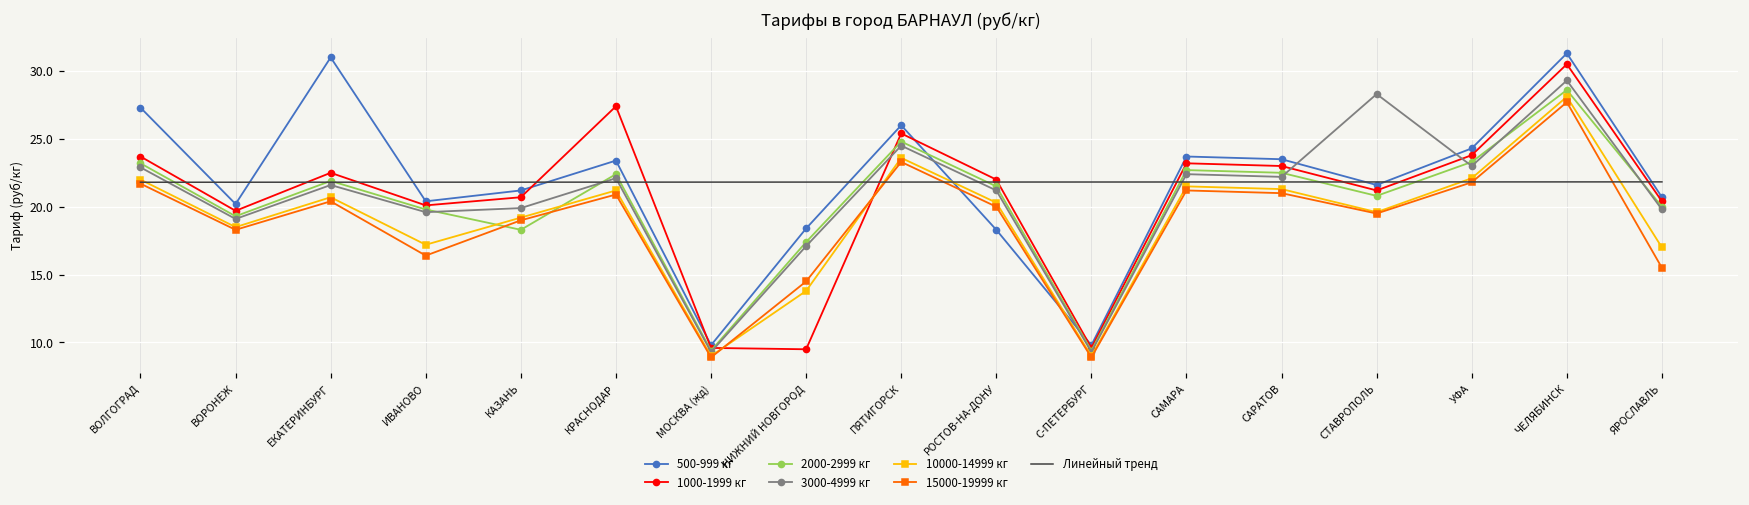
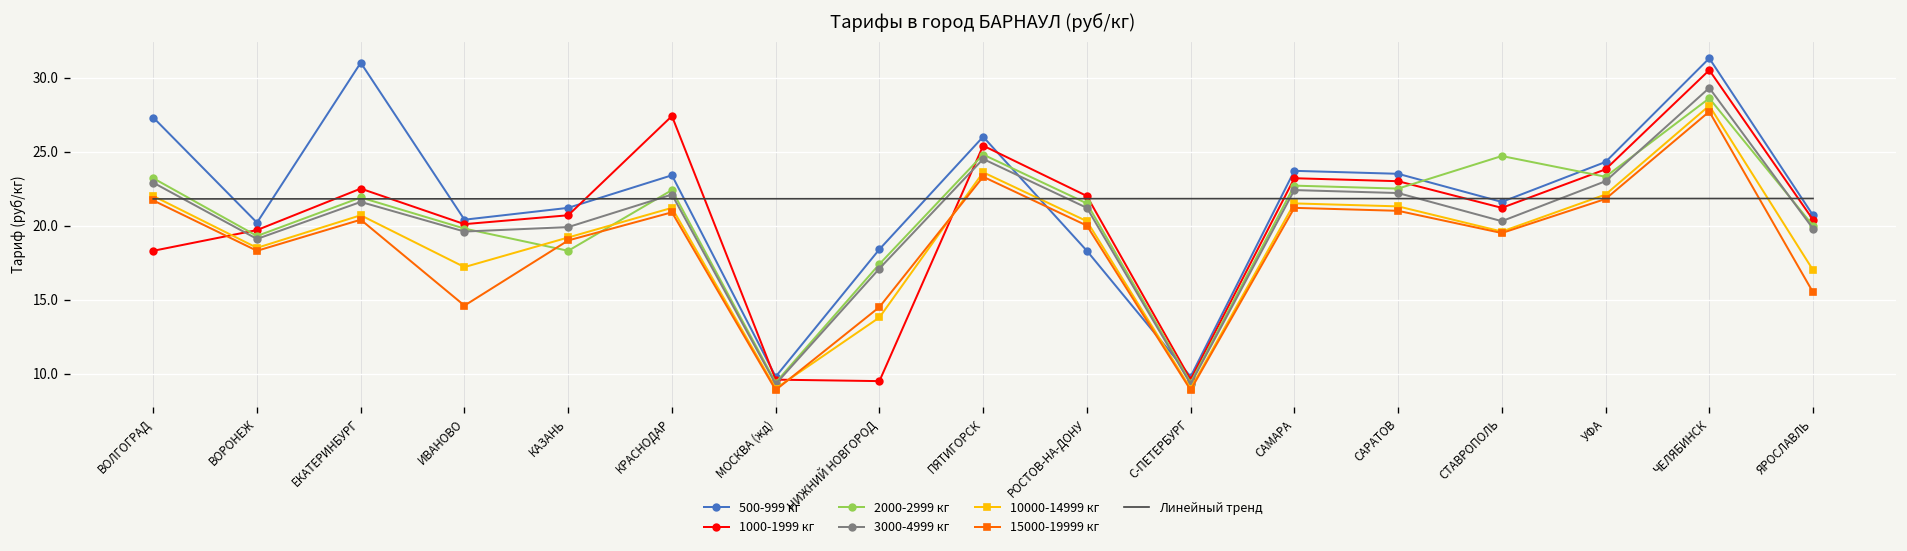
  {
    "500-999 кг": {
      "ВОЛГОГРАД": 27.3,
      "ВОРОНЕЖ": 20.2,
      "ЕКАТЕРИНБУРГ": 31.0,
      "ИВАНОВО": 20.4,
      "КАЗАНЬ": 21.2,
      "КРАСНОДАР": 23.4,
      "НИЖНИЙ НОВГОРОД": 18.4,
      "ПЯТИГОРСК": 26.0,
      "РОСТОВ-НА-ДОНУ": 18.3,
      "САМАРА": 23.7,
      "САРАТОВ": 23.5,
      "СТАВРОПОЛЬ": 21.6,
      "УФА": 24.3,
      "ЧЕЛЯБИНСК": 31.3,
      "ЯРОСЛАВЛЬ": 20.7
    },
    "1000-1999 кг": {
-     "ВОЛГОГРАД": 23.7,
+     "ВОЛГОГРАД": 18.3,
      "ВОРОНЕЖ": 19.7,
      "ЕКАТЕРИНБУРГ": 22.5,
      "ИВАНОВО": 20.1,
      "КАЗАНЬ": 20.7,
      "КРАСНОДАР": 27.4,
      "НИЖНИЙ НОВГОРОД": 9.5,
      "ПЯТИГОРСК": 25.4,
      "САМАРА": 23.2,
      "САРАТОВ": 23.0,
      "СТАВРОПОЛЬ": 21.2,
      "УФА": 23.8,
      "ЧЕЛЯБИНСК": 30.5,
      "ЯРОСЛАВЛЬ": 20.4
    },
    "2000-2999 кг": {
      "ВОЛГОГРАД": 23.2,
      "КАЗАНЬ": 18.3,
      "КРАСНОДАР": 22.4,
      "НИЖНИЙ НОВГОРОД": 17.4,
      "ПЯТИГОРСК": 24.8,
      "РОСТОВ-НА-ДОНУ": 21.5,
      "САМАРА": 22.7,
      "САРАТОВ": 22.5,
-     "СТАВРОПОЛЬ": 20.8,
+     "СТАВРОПОЛЬ": 24.7,
      "УФА": 23.3,
      "ЧЕЛЯБИНСК": 28.6
    },
    "3000-4999 кг": {
      "ВОЛГОГРАД": 22.9,
      "ЕКАТЕРИНБУРГ": 21.6,
      "КАЗАНЬ": 19.9,
      "КРАСНОДАР": 22.1,
      "НИЖНИЙ НОВГОРОД": 17.1,
      "ПЯТИГОРСК": 24.5,
      "РОСТОВ-НА-ДОНУ": 21.2,
      "САМАРА": 22.4,
      "САРАТОВ": 22.2,
-     "СТАВРОПОЛЬ": 28.3,
+     "СТАВРОПОЛЬ": 20.3,
      "УФА": 23.0,
      "ЧЕЛЯБИНСК": 29.3
    },
    "10000-14999 кг": {
      "ЕКАТЕРИНБУРГ": 20.7,
      "ИВАНОВО": 17.2,
      "КРАСНОДАР": 21.2,
      "НИЖНИЙ НОВГОРОД": 13.8,
      "ПЯТИГОРСК": 23.6,
      "РОСТОВ-НА-ДОНУ": 20.3,
      "САМАРА": 21.5,
      "САРАТОВ": 21.3,
      "УФА": 22.1,
      "ЧЕЛЯБИНСК": 28.1,
      "ЯРОСЛАВЛЬ": 17.0
    },
    "15000-19999 кг": {
      "ЕКАТЕРИНБУРГ": 20.4,
-     "ИВАНОВО": 16.4,
+     "ИВАНОВО": 14.6,
      "КРАСНОДАР": 20.9,
      "НИЖНИЙ НОВГОРОД": 14.5,
      "ПЯТИГОРСК": 23.3,
      "РОСТОВ-НА-ДОНУ": 20.0,
      "САМАРА": 21.2,
      "САРАТОВ": 21.0,
      "ЧЕЛЯБИНСК": 27.7,
      "ЯРОСЛАВЛЬ": 15.5
    },
    "Линейный тренд": {
      "ВОРОНЕЖ": 21.8,
      "ИВАНОВО": 21.8,
      "КАЗАНЬ": 21.8,
      "КРАСНОДАР": 21.8,
      "МОСКВА (жд)": 21.8,
      "НИЖНИЙ НОВГОРОД": 21.8,
      "ПЯТИГОРСК": 21.8,
      "С-ПЕТЕРБУРГ": 21.8,
      "САМАРА": 21.8,
      "САРАТОВ": 21.8,
      "СТАВРОПОЛЬ": 21.8,
      "ЧЕЛЯБИНСК": 21.8,
      "ЯРОСЛАВЛЬ": 21.8
    }
  }
